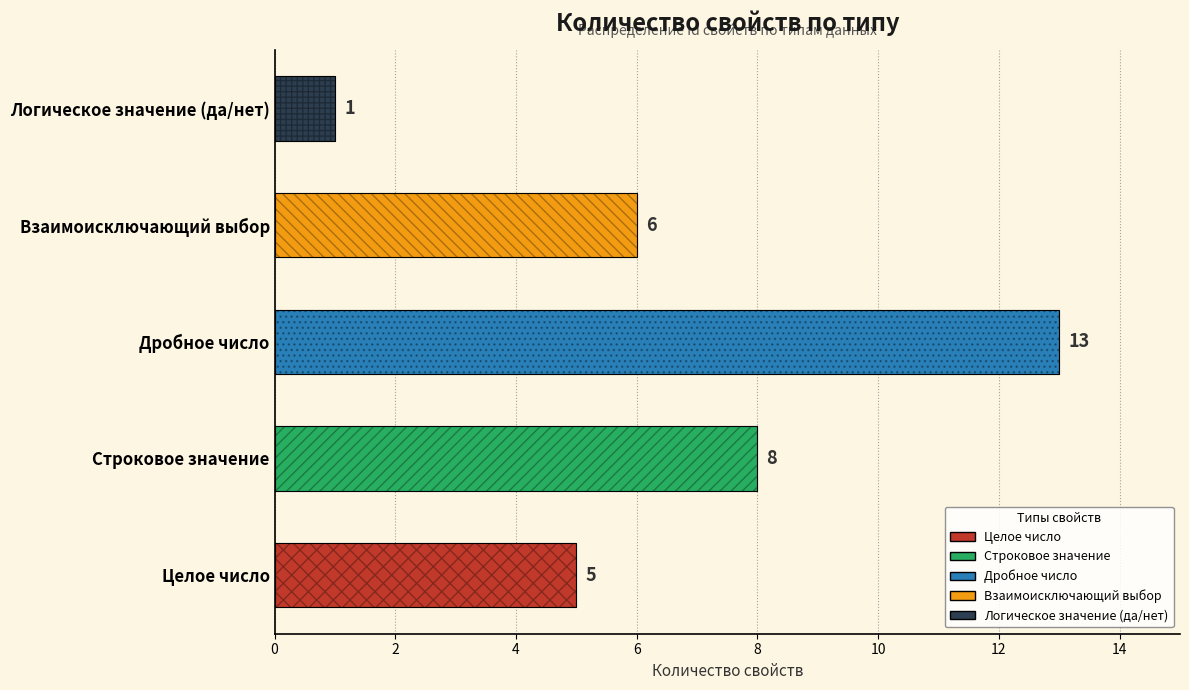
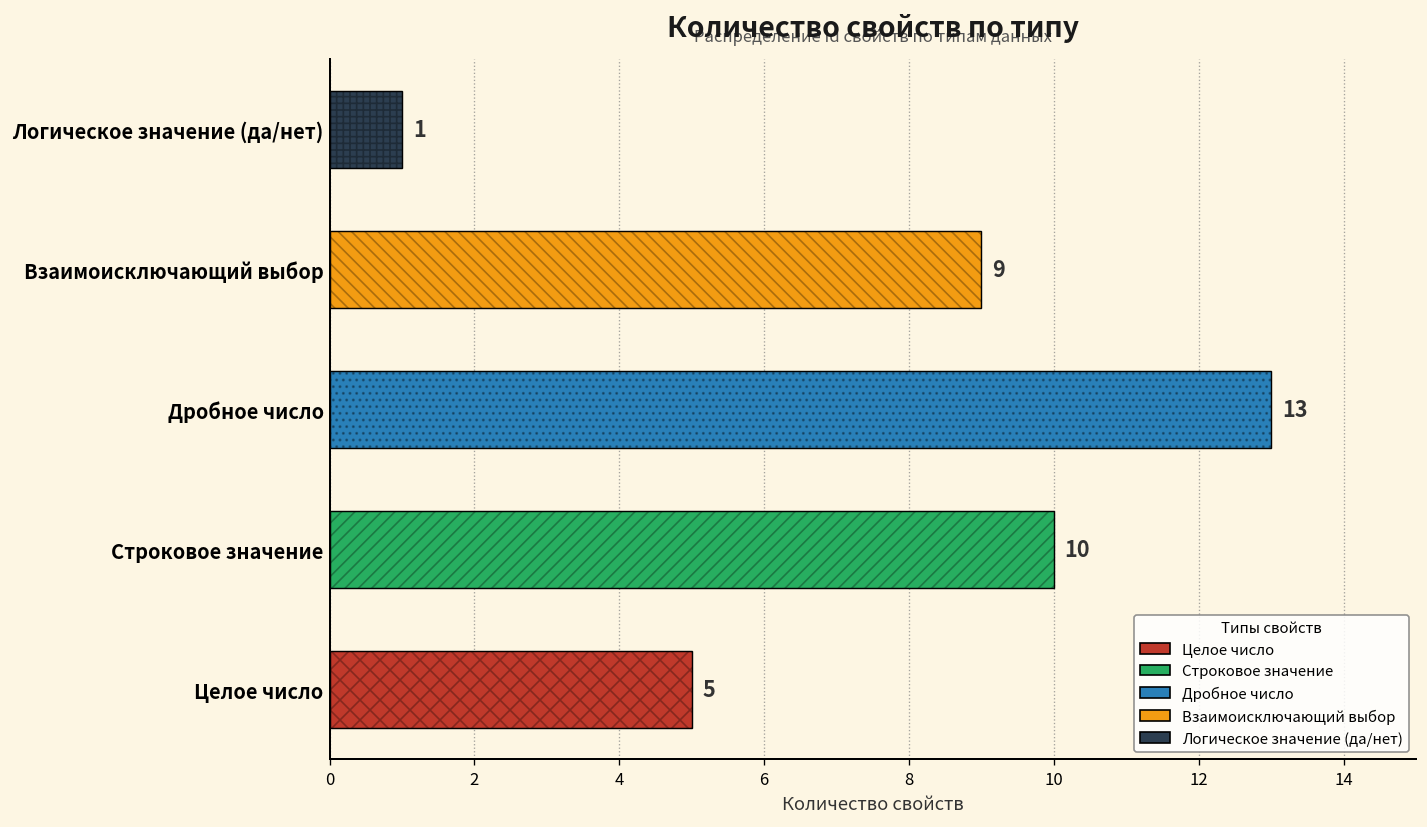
  {
    "Логическое значение (да/нет)": 1,
-   "Взаимоисключающий выбор": 6,
+   "Взаимоисключающий выбор": 9,
    "Дробное число": 13,
-   "Строковое значение": 8,
+   "Строковое значение": 10,
    "Целое число": 5
  }
